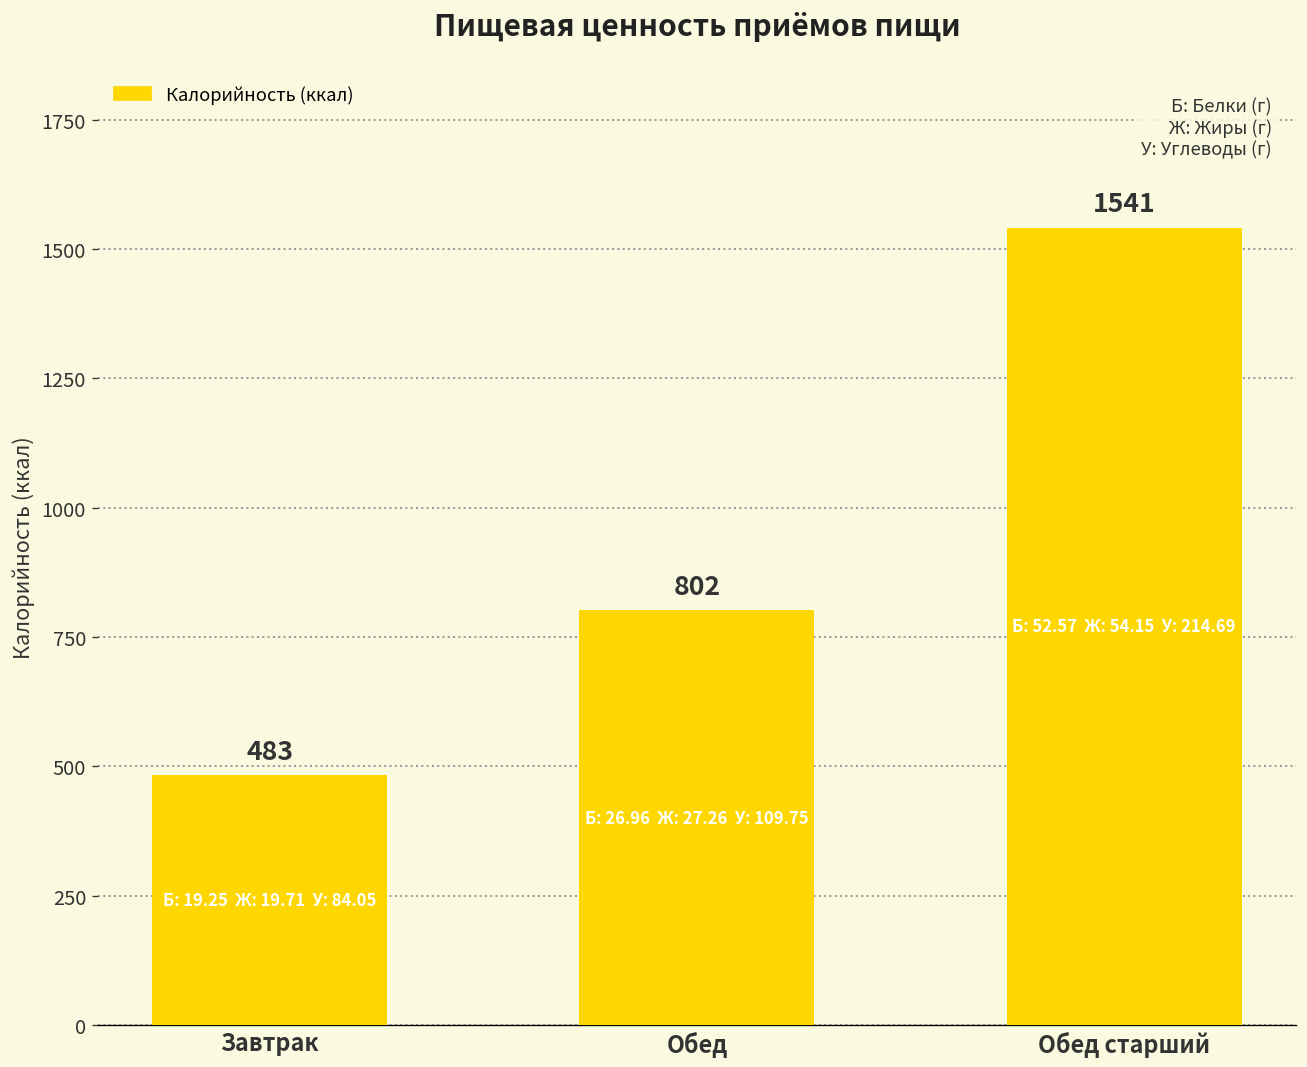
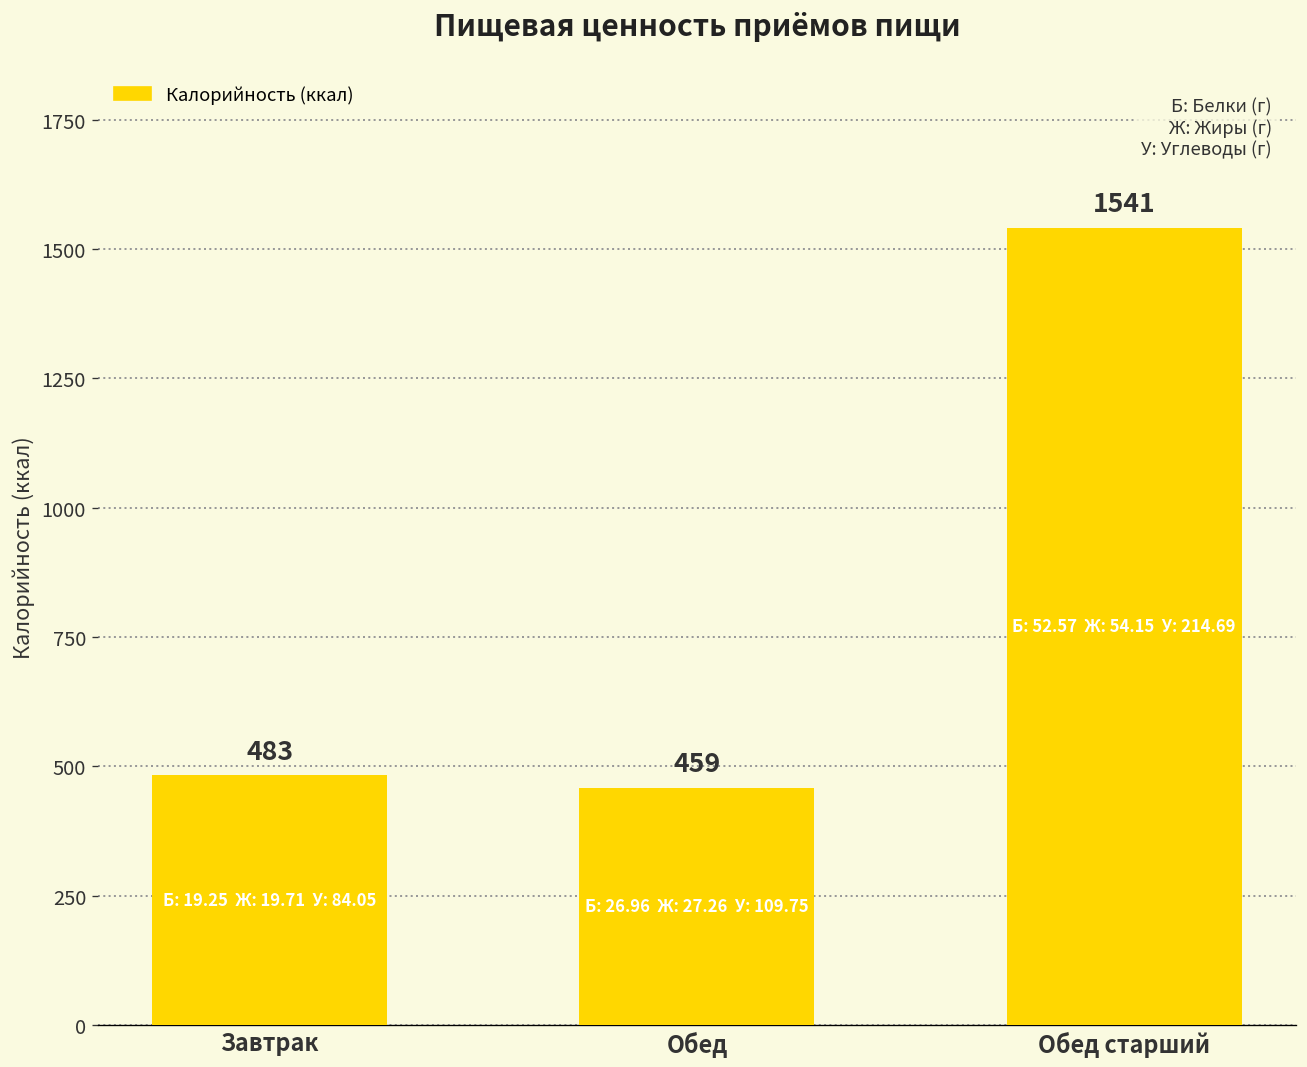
  {
    "Завтрак": 483,
-   "Обед": 802,
+   "Обед": 459,
    "Обед старший": 1541
  }
